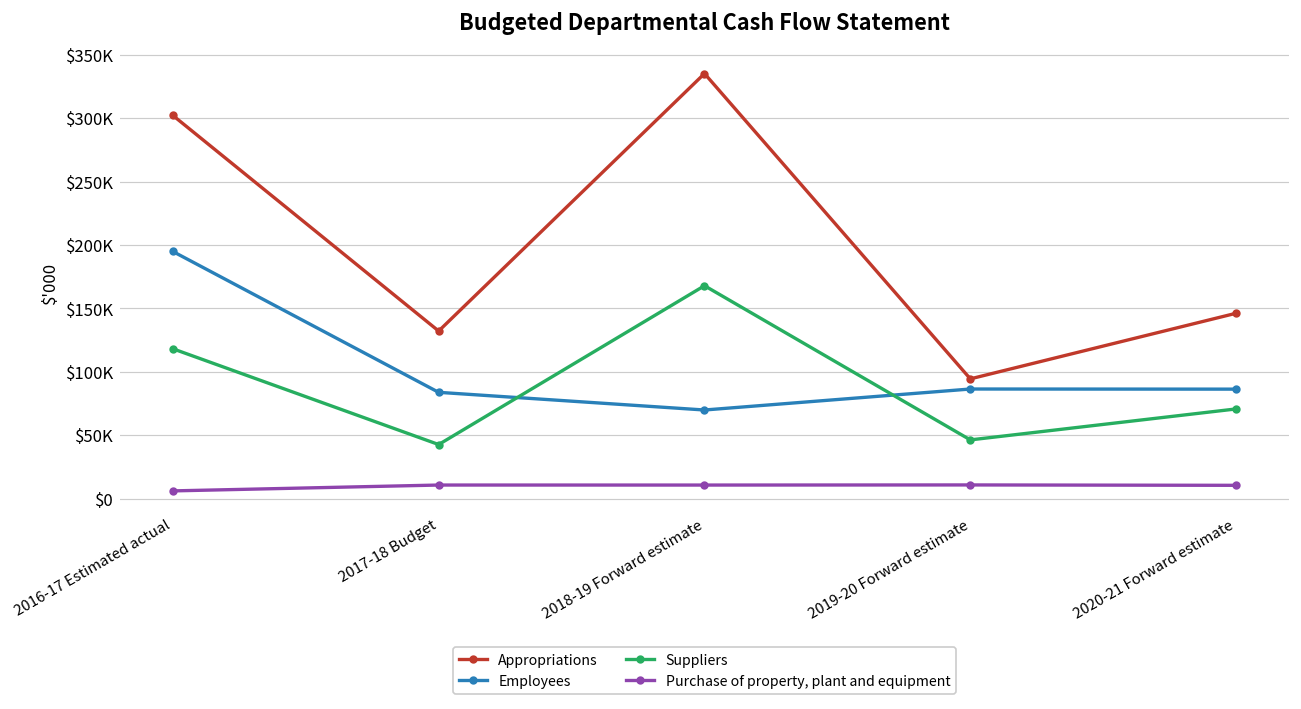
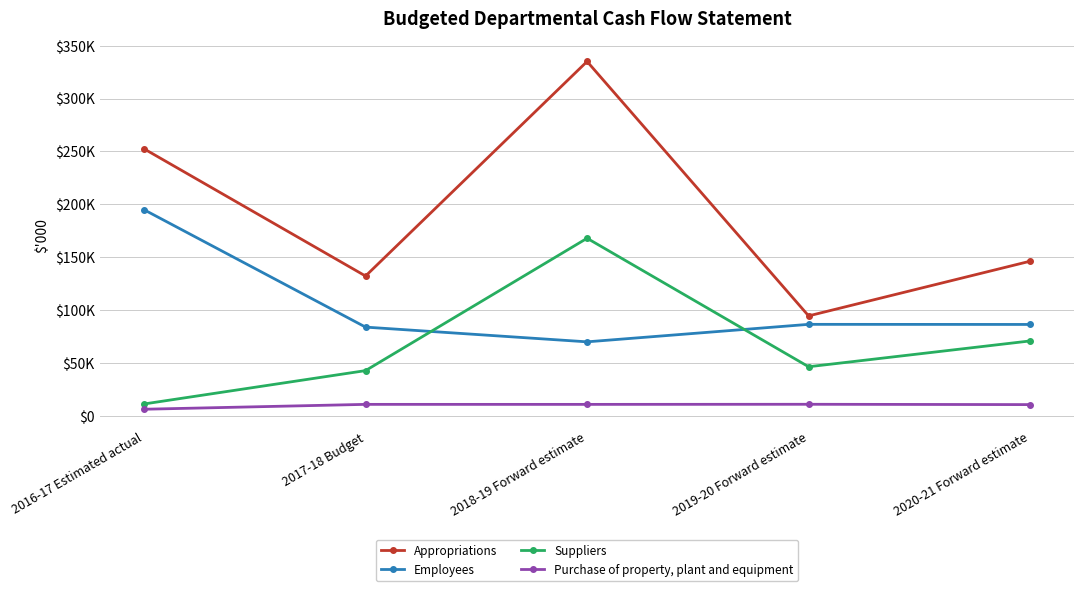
  {
    "Appropriations": {
-     "2016-17 Estimated actual": "$302000",
+     "2016-17 Estimated actual": "$252000",
      "2017-18 Budget": "$132000",
      "2018-19 Forward estimate": "$335000",
      "2019-20 Forward estimate": "$94000",
      "2020-21 Forward estimate": "$146000"
    },
    "Employees": {
      "2016-17 Estimated actual": "$195000",
      "2017-18 Budget": "$84000",
      "2018-19 Forward estimate": "$70000",
      "2019-20 Forward estimate": "$86000",
      "2020-21 Forward estimate": "$86000"
    },
    "Suppliers": {
-     "2016-17 Estimated actual": "$118000",
+     "2016-17 Estimated actual": "$11000",
      "2017-18 Budget": "$43000",
      "2018-19 Forward estimate": "$168000",
      "2019-20 Forward estimate": "$46000",
      "2020-21 Forward estimate": "$71000"
    },
    "Purchase of property, plant and equipment": {
      "2016-17 Estimated actual": "$6000",
      "2017-18 Budget": "$11000",
      "2018-19 Forward estimate": "$11000",
      "2019-20 Forward estimate": "$11000",
      "2020-21 Forward estimate": "$11000"
    }
  }
